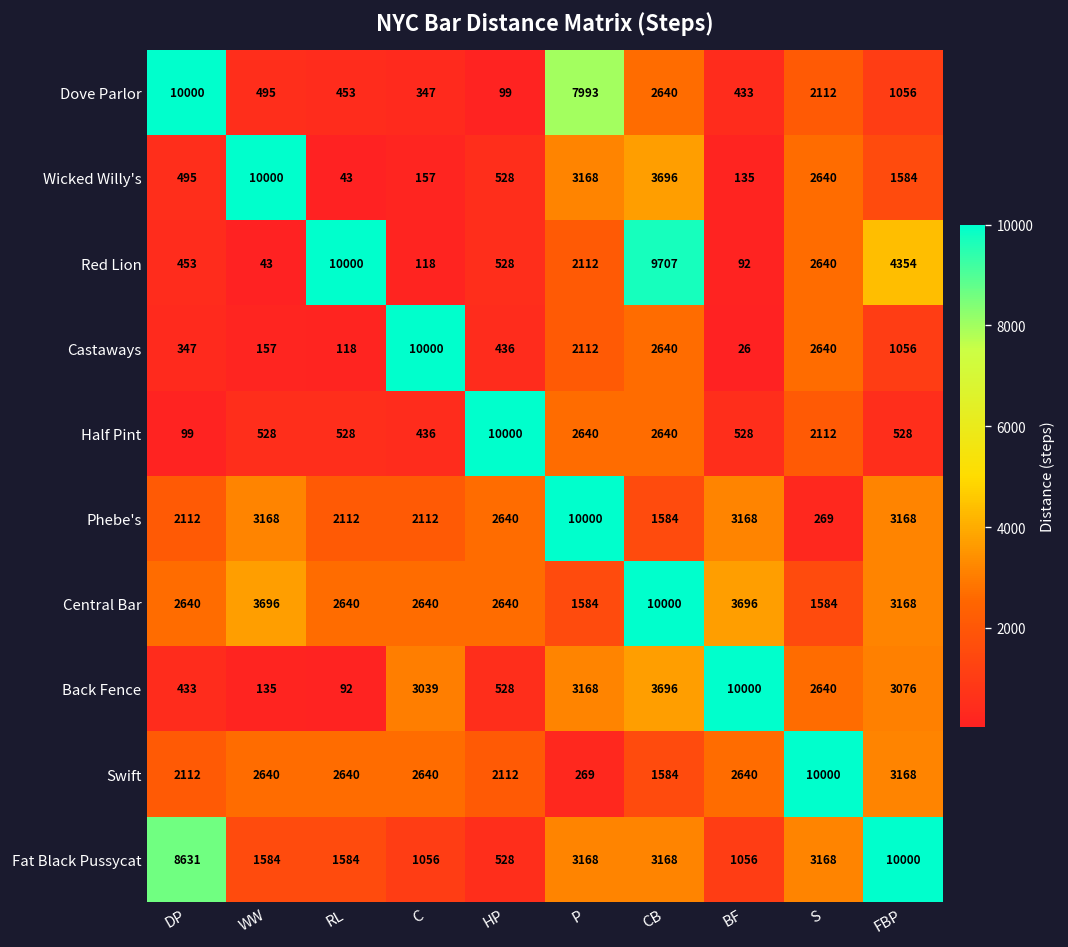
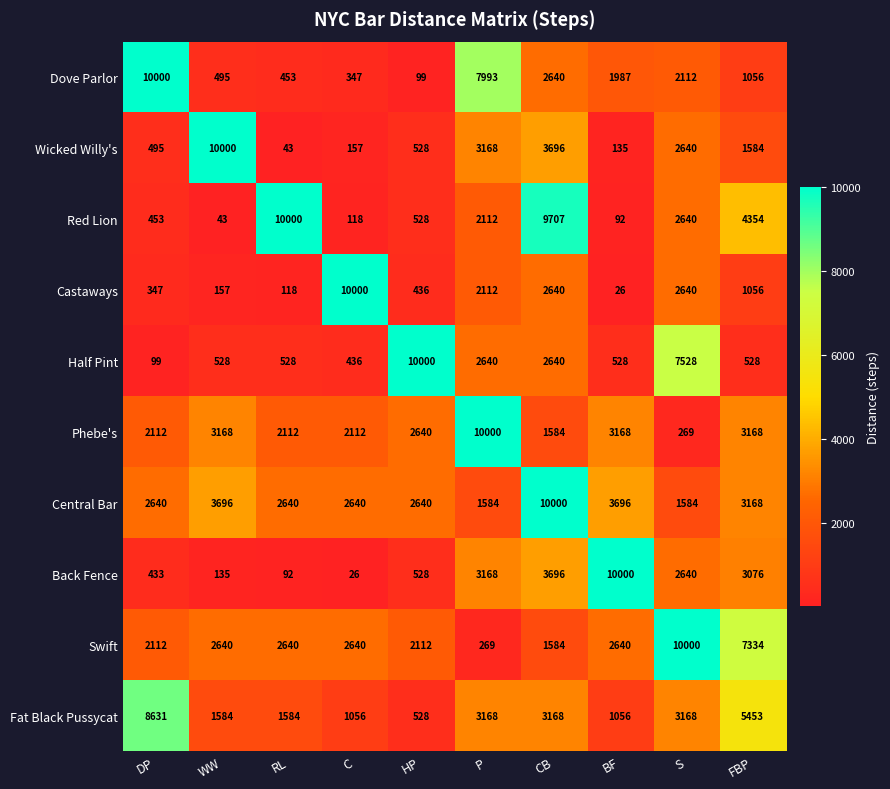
  {
    "Dove Parlor": {
      "DP": 10000,
      "WW": 495,
      "RL": 453,
      "C": 347,
      "HP": 99,
      "P": 7993,
      "CB": 2640,
-     "BF": 433,
+     "BF": 1987,
      "S": 2112,
      "FBP": 1056
    },
    "Wicked Willy's": {
      "DP": 495,
      "WW": 10000,
      "RL": 43,
      "C": 157,
      "HP": 528,
      "P": 3168,
      "CB": 3696,
      "BF": 135,
      "S": 2640,
      "FBP": 1584
    },
    "Red Lion": {
      "DP": 453,
      "WW": 43,
      "RL": 10000,
      "C": 118,
      "HP": 528,
      "P": 2112,
      "CB": 9707,
      "BF": 92,
      "S": 2640,
      "FBP": 4354
    },
    "Castaways": {
      "DP": 347,
      "WW": 157,
      "RL": 118,
      "C": 10000,
      "HP": 436,
      "P": 2112,
      "CB": 2640,
      "BF": 26,
      "S": 2640,
      "FBP": 1056
    },
    "Half Pint": {
      "DP": 99,
      "WW": 528,
      "RL": 528,
      "C": 436,
      "HP": 10000,
      "P": 2640,
      "CB": 2640,
      "BF": 528,
-     "S": 2112,
+     "S": 7528,
      "FBP": 528
    },
    "Phebe's": {
      "DP": 2112,
      "WW": 3168,
      "RL": 2112,
      "C": 2112,
      "HP": 2640,
      "P": 10000,
      "CB": 1584,
      "BF": 3168,
      "S": 269,
      "FBP": 3168
    },
    "Central Bar": {
      "DP": 2640,
      "WW": 3696,
      "RL": 2640,
      "C": 2640,
      "HP": 2640,
      "P": 1584,
      "CB": 10000,
      "BF": 3696,
      "S": 1584,
      "FBP": 3168
    },
    "Back Fence": {
      "DP": 433,
      "WW": 135,
      "RL": 92,
-     "C": 3039,
+     "C": 26,
      "HP": 528,
      "P": 3168,
      "CB": 3696,
      "BF": 10000,
      "S": 2640,
      "FBP": 3076
    },
    "Swift": {
      "DP": 2112,
      "WW": 2640,
      "RL": 2640,
      "C": 2640,
      "HP": 2112,
      "P": 269,
      "CB": 1584,
      "BF": 2640,
      "S": 10000,
-     "FBP": 3168
+     "FBP": 7334
    },
    "Fat Black Pussycat": {
      "DP": 8631,
      "WW": 1584,
      "RL": 1584,
      "C": 1056,
      "HP": 528,
      "P": 3168,
      "CB": 3168,
      "BF": 1056,
      "S": 3168,
-     "FBP": 10000
+     "FBP": 5453
    }
  }
